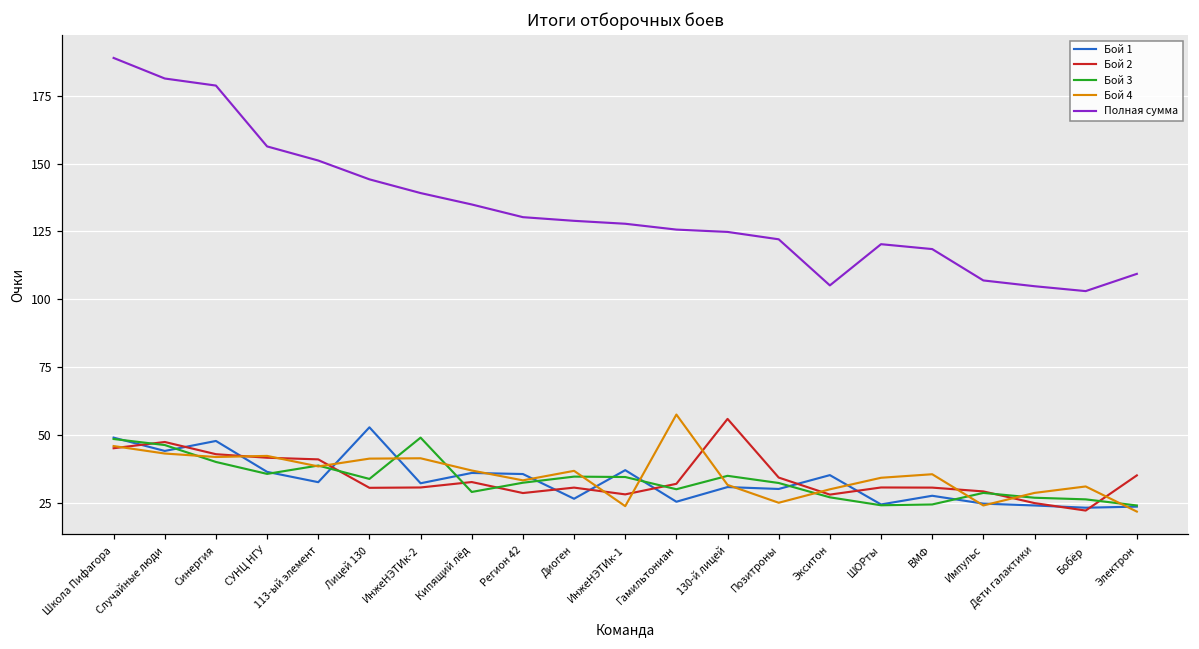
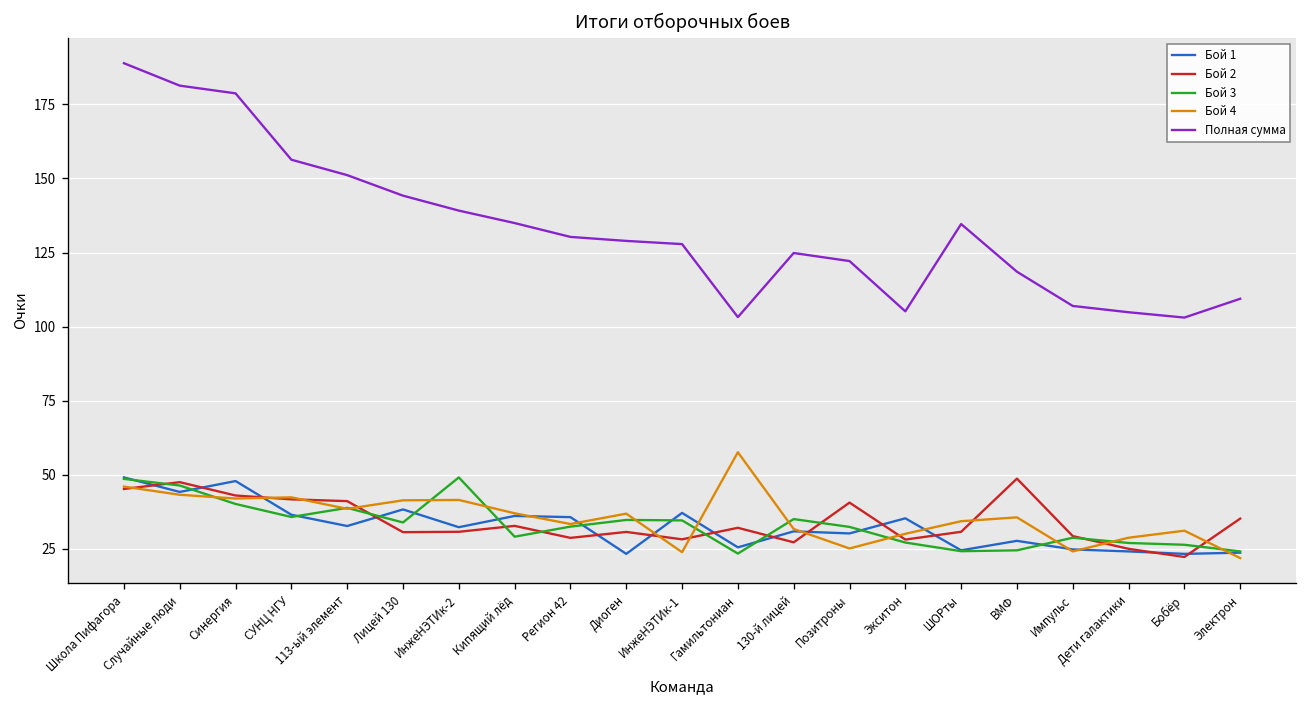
  {
    "Бой 1": {
      "Синергия": 48,
      "113-ый элемент": 33,
-     "Лицей 130": 53,
+     "Лицей 130": 38,
      "ИнжеНЭТИк-2": 32,
      "Регион 42": 36,
-     "Диоген": 27,
+     "Диоген": 23,
      "ИнжеНЭТИк-1": 37,
      "Гамильтониан": 26,
      "Позитроны": 30,
      "Экситон": 35,
      "ВМФ": 28,
      "Бобёр": 23
    },
    "Бой 2": {
      "Случайные люди": 48,
      "113-ый элемент": 41,
      "Лицей 130": 31,
      "ИнжеНЭТИк-2": 31,
      "Кипящий лёд": 33,
      "Регион 42": 29,
      "Диоген": 31,
      "ИнжеНЭТИк-1": 28,
      "Гамильтониан": 32,
-     "130-й лицей": 56,
-     "Позитроны": 34,
+     "130-й лицей": 27,
+     "Позитроны": 41,
      "ШОРты": 31,
-     "ВМФ": 31,
+     "ВМФ": 49,
      "Бобёр": 22,
      "Электрон": 35
    },
    "Бой 3": {
      "Случайные люди": 46,
      "Синергия": 40,
      "Лицей 130": 34,
      "ИнжеНЭТИк-2": 49,
      "Кипящий лёд": 29,
      "Диоген": 35,
      "ИнжеНЭТИк-1": 35,
-     "Гамильтониан": 30,
+     "Гамильтониан": 23,
      "130-й лицей": 35,
      "Позитроны": 32,
      "ВМФ": 25,
      "Дети галактики": 27,
      "Бобёр": 26
    },
    "Бой 4": {
      "Лицей 130": 41,
      "ИнжеНЭТИк-2": 42,
      "Диоген": 37,
      "ИнжеНЭТИк-1": 24,
      "Гамильтониан": 58,
      "Позитроны": 25,
      "Экситон": 30,
      "ШОРты": 34,
      "ВМФ": 36,
      "Дети галактики": 29,
      "Бобёр": 31,
      "Электрон": 22
    },
    "Полная сумма": {
      "Школа Пифагора": 189,
      "Случайные люди": 181,
      "Синергия": 179,
      "СУНЦ НГУ": 156,
      "113-ый элемент": 151,
      "Лицей 130": 144,
      "ИнжеНЭТИк-2": 139,
      "Кипящий лёд": 135,
      "Регион 42": 130,
      "Диоген": 129,
      "ИнжеНЭТИк-1": 128,
-     "Гамильтониан": 126,
+     "Гамильтониан": 103,
      "130-й лицей": 125,
      "Позитроны": 122,
      "Экситон": 105,
-     "ШОРты": 120,
+     "ШОРты": 135,
      "ВМФ": 119,
      "Импульс": 107,
      "Дети галактики": 105,
      "Бобёр": 103,
      "Электрон": 109
    }
  }
